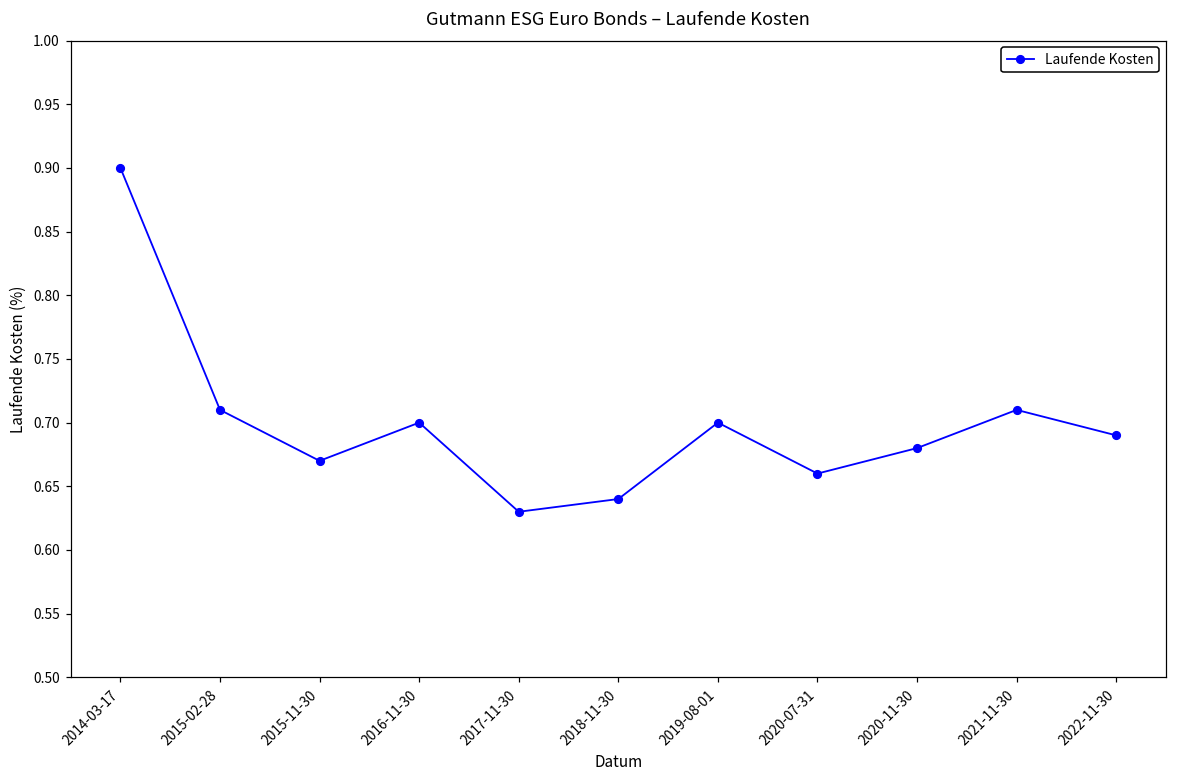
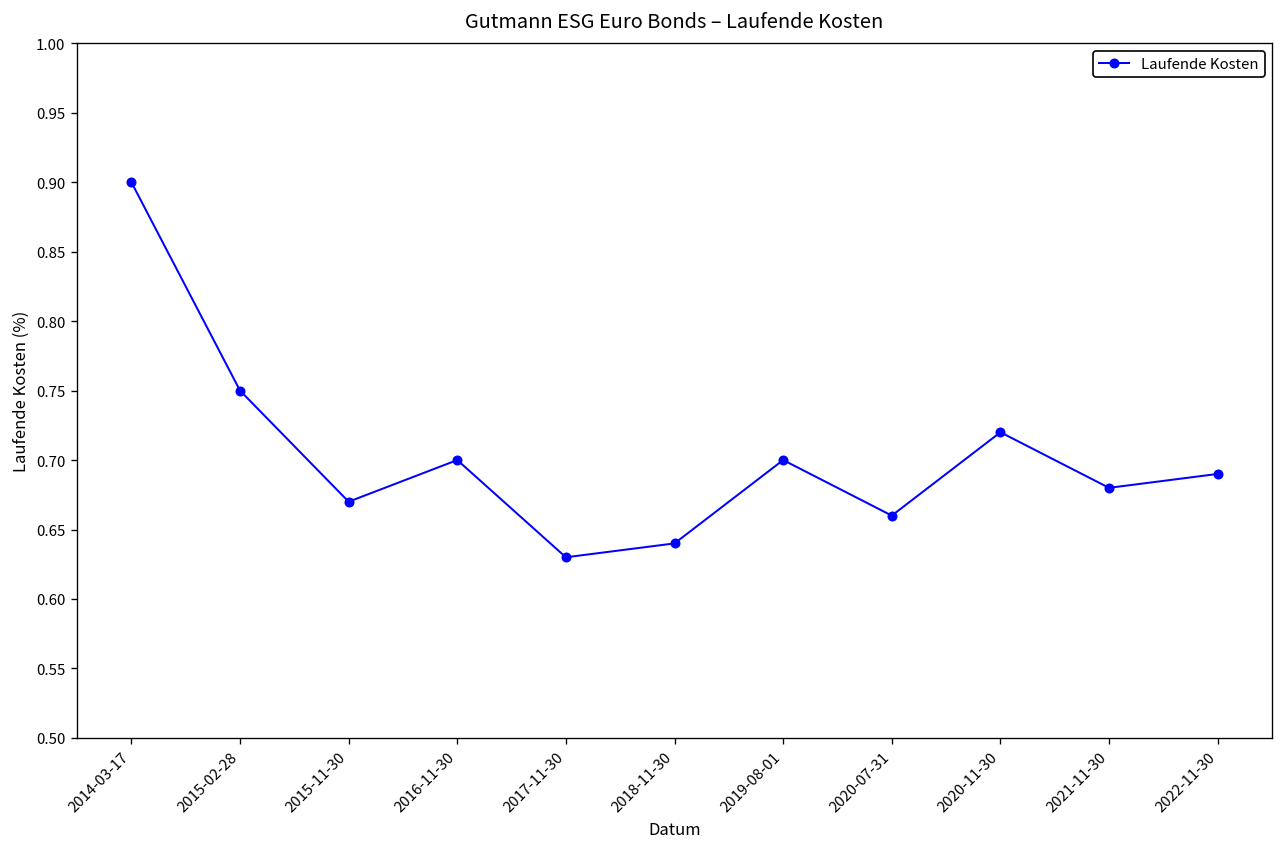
  {
    "2014-03-17": 0.90,
-   "2015-02-28": 0.71,
+   "2015-02-28": 0.75,
    "2015-11-30": 0.67,
    "2016-11-30": 0.70,
    "2017-11-30": 0.63,
    "2018-11-30": 0.64,
    "2019-08-01": 0.70,
    "2020-07-31": 0.66,
-   "2020-11-30": 0.68,
-   "2021-11-30": 0.71,
+   "2020-11-30": 0.72,
+   "2021-11-30": 0.68,
    "2022-11-30": 0.69
  }
